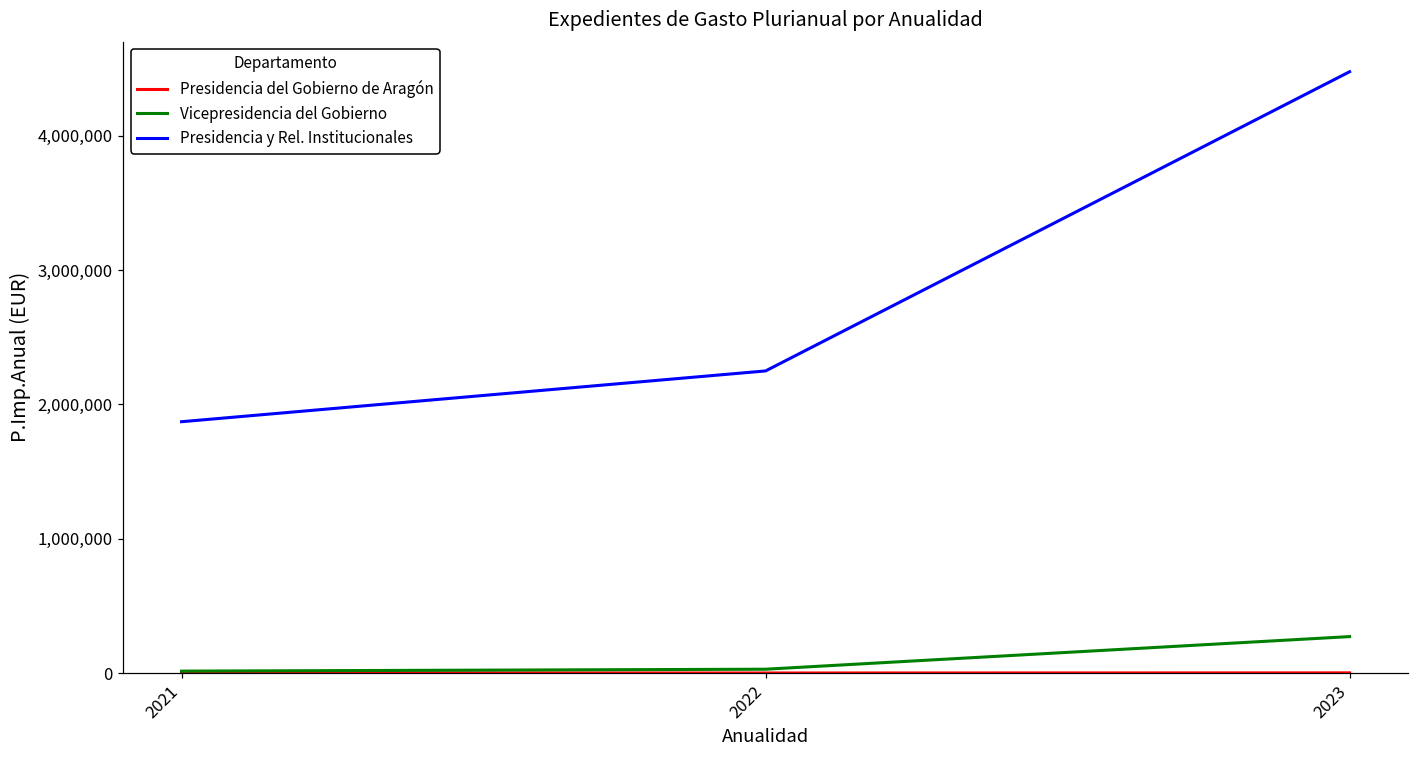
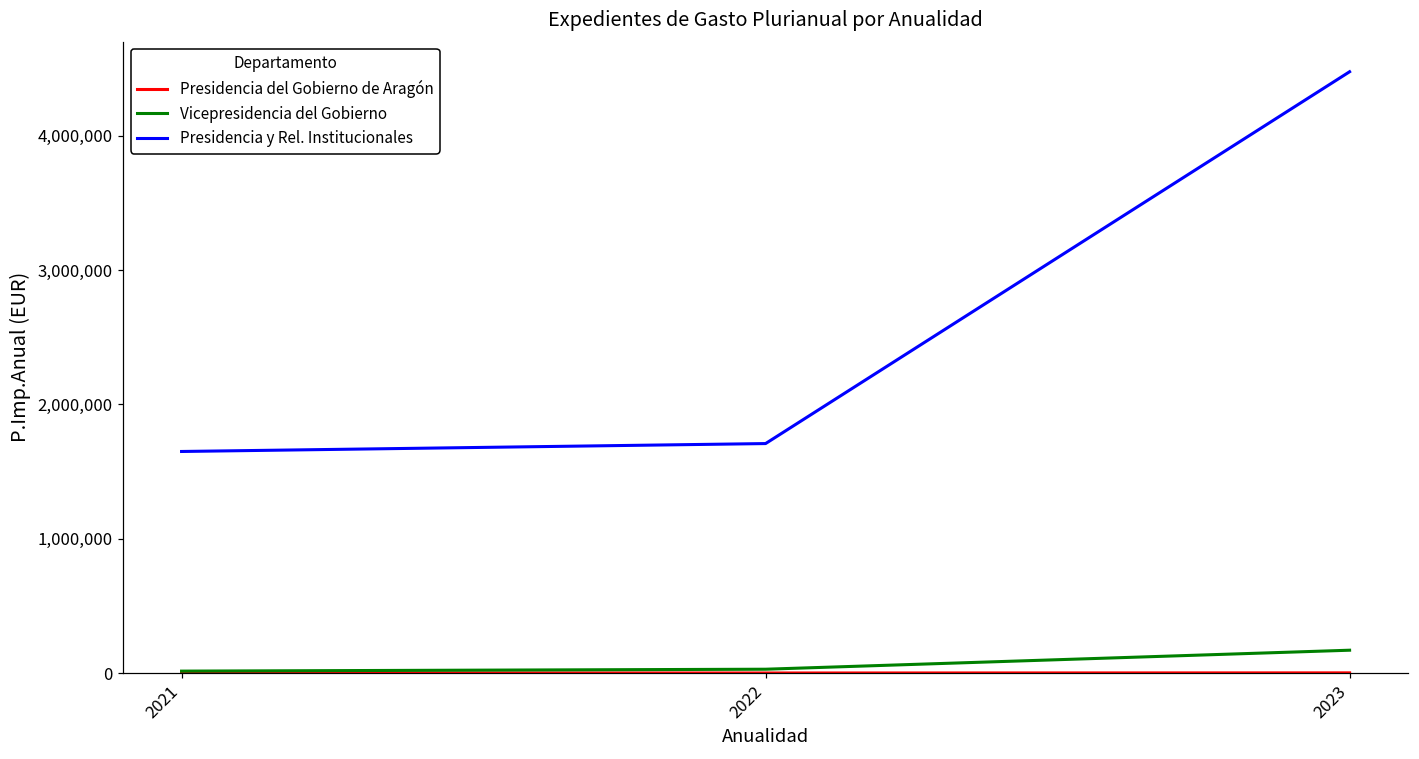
  {
    "Presidencia del Gobierno de Aragón": {
      "2022": "0",
      "2023": "0"
    },
    "Vicepresidencia del Gobierno": {
      "2022": "30,000",
-     "2023": "270,000"
+     "2023": "170,000"
    },
    "Presidencia y Rel. Institucionales": {
-     "2021": "1,870,000",
-     "2022": "2,250,000",
+     "2021": "1,650,000",
+     "2022": "1,710,000",
      "2023": "4,480,000"
    }
  }
